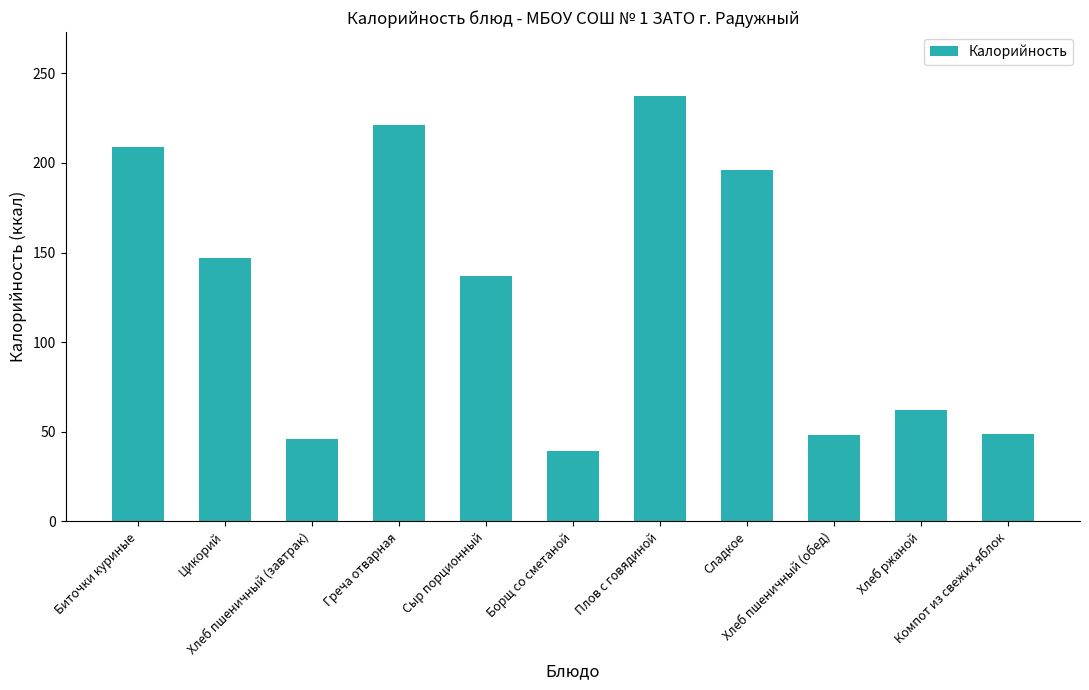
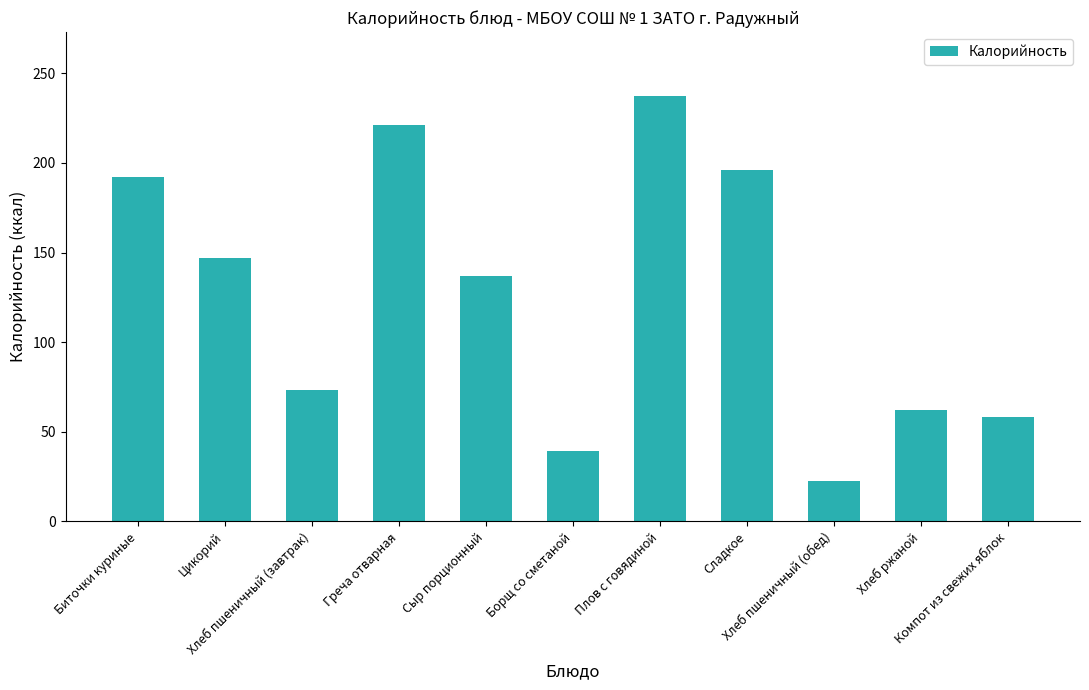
  {
-   "Биточки куриные": 209,
+   "Биточки куриные": 192,
    "Цикорий": 147,
-   "Хлеб пшеничный (завтрак)": 46,
+   "Хлеб пшеничный (завтрак)": 73,
    "Греча отварная": 221,
    "Сыр порционный": 137,
    "Борщ со сметаной": 39,
    "Плов с говядиной": 237,
    "Сладкое": 196,
-   "Хлеб пшеничный (обед)": 48,
+   "Хлеб пшеничный (обед)": 23,
    "Хлеб ржаной": 62,
-   "Компот из свежих яблок": 49
+   "Компот из свежих яблок": 58
  }
